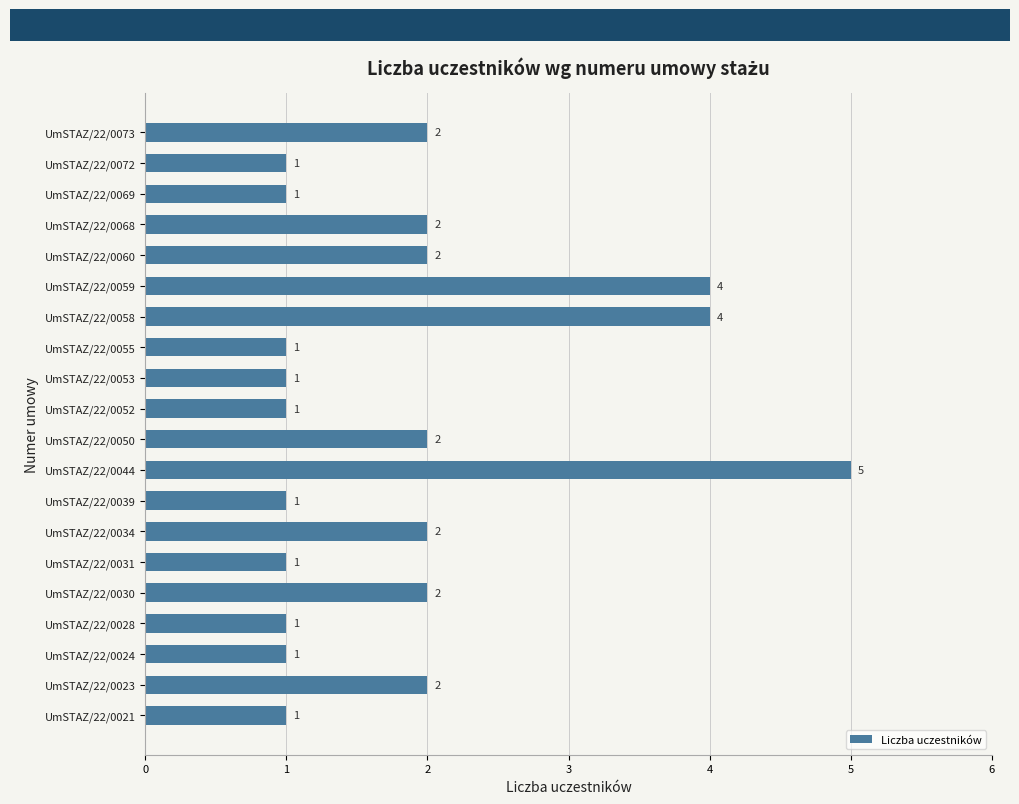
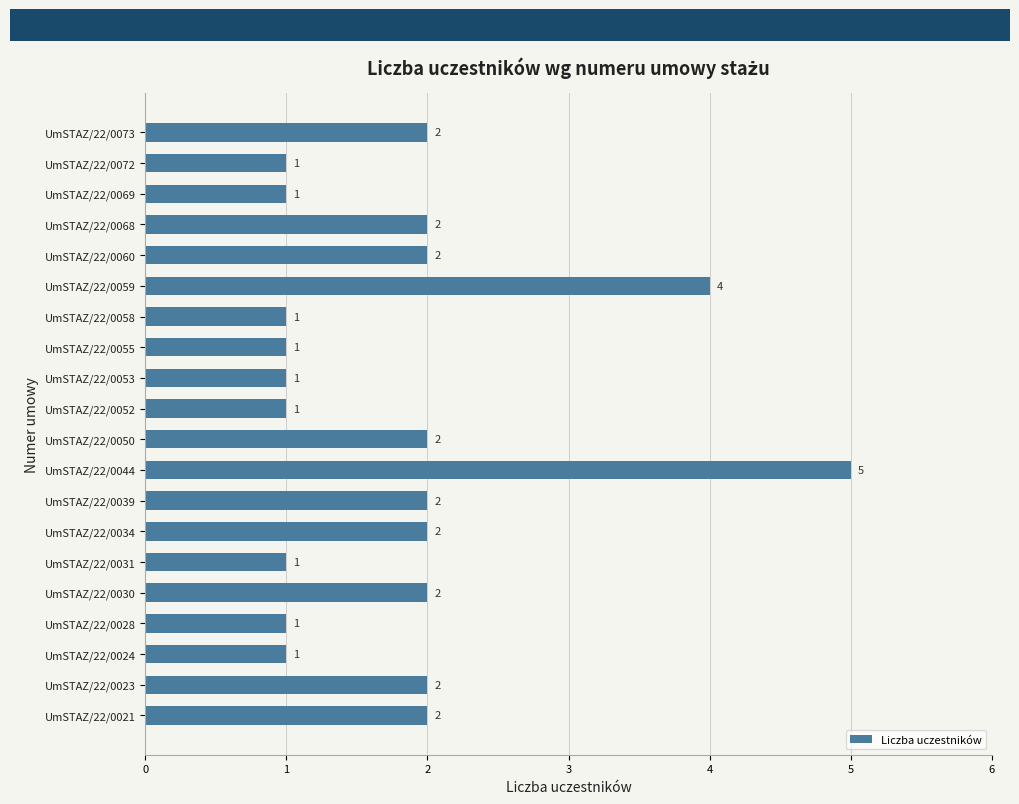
  {
    "UmSTAZ/22/0073": 2,
    "UmSTAZ/22/0072": 1,
    "UmSTAZ/22/0069": 1,
    "UmSTAZ/22/0068": 2,
    "UmSTAZ/22/0060": 2,
    "UmSTAZ/22/0059": 4,
-   "UmSTAZ/22/0058": 4,
+   "UmSTAZ/22/0058": 1,
    "UmSTAZ/22/0055": 1,
    "UmSTAZ/22/0053": 1,
    "UmSTAZ/22/0052": 1,
    "UmSTAZ/22/0050": 2,
    "UmSTAZ/22/0044": 5,
-   "UmSTAZ/22/0039": 1,
+   "UmSTAZ/22/0039": 2,
    "UmSTAZ/22/0034": 2,
    "UmSTAZ/22/0031": 1,
    "UmSTAZ/22/0030": 2,
    "UmSTAZ/22/0028": 1,
    "UmSTAZ/22/0024": 1,
    "UmSTAZ/22/0023": 2,
-   "UmSTAZ/22/0021": 1
+   "UmSTAZ/22/0021": 2
  }
